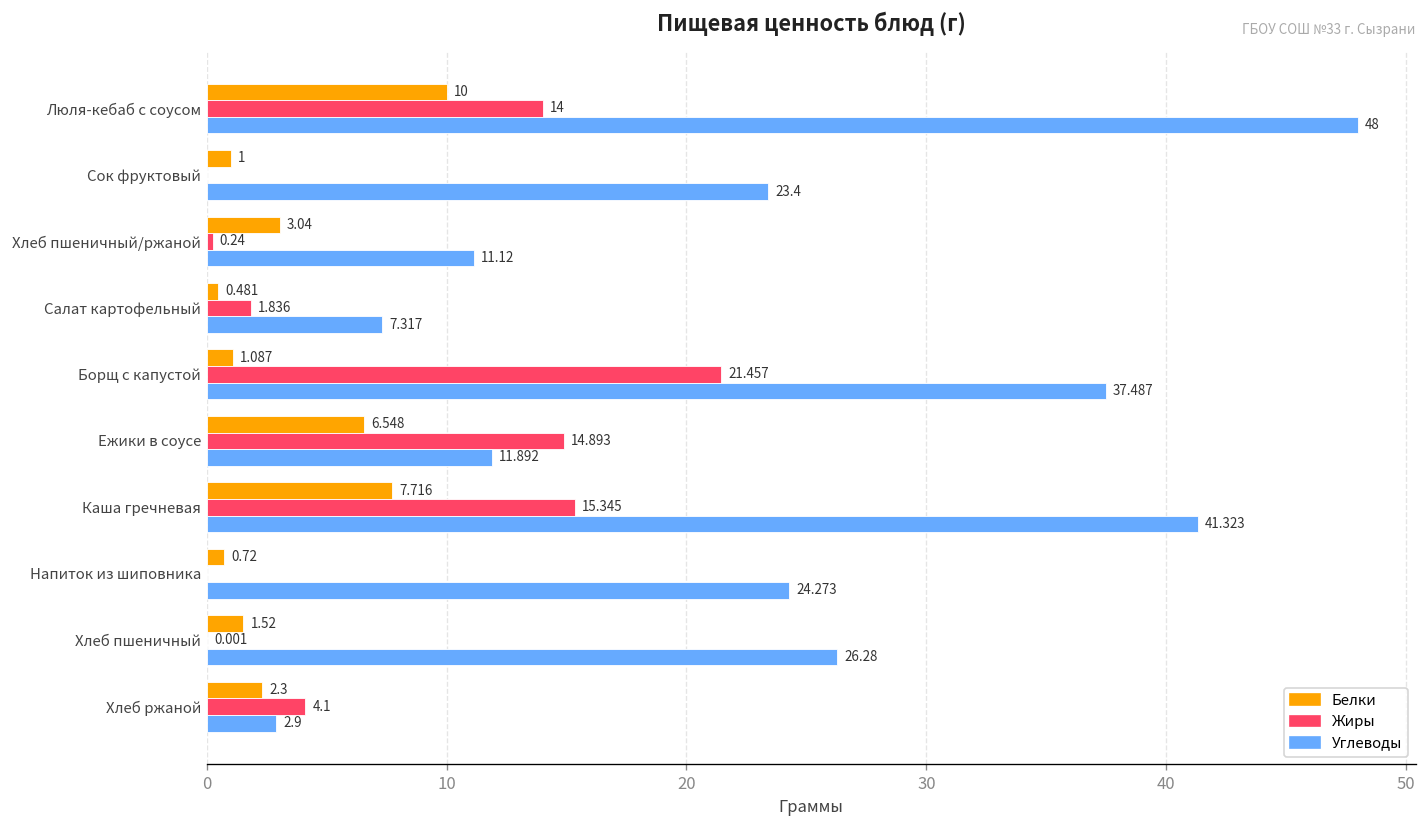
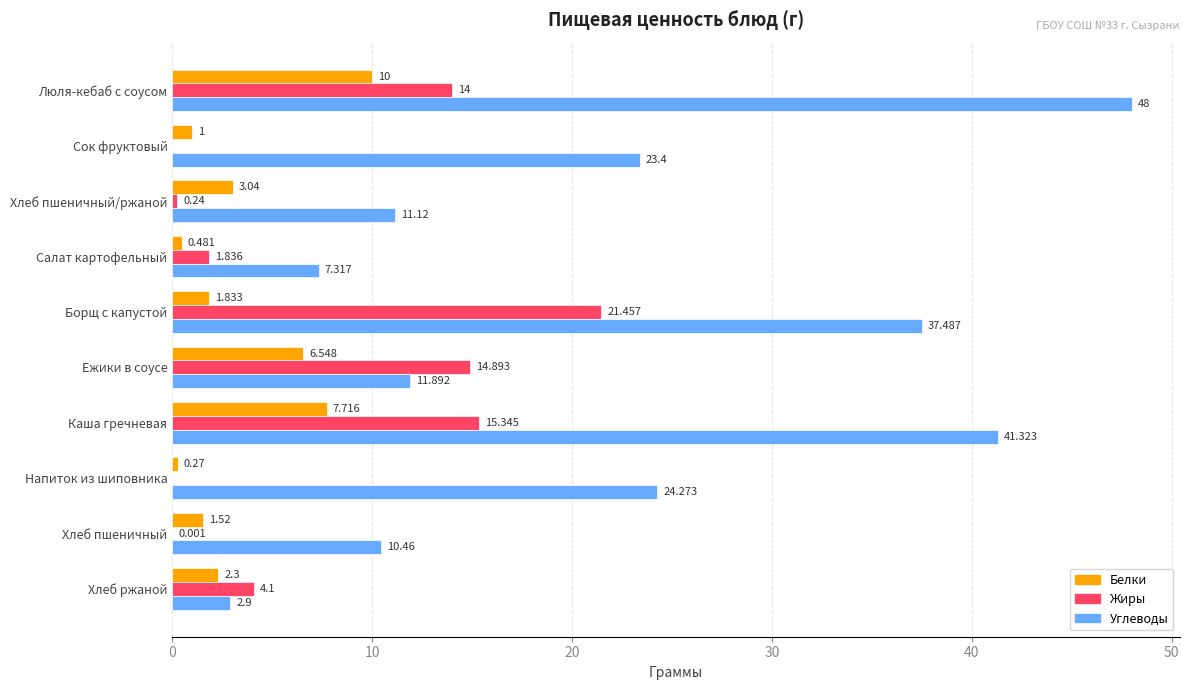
  {
    "Белки": {
      "Люля-кебаб с соусом": 10,
      "Сок фруктовый": 1,
      "Хлеб пшеничный/ржаной": 3.04,
      "Салат картофельный": 0.481,
-     "Борщ с капустой": 1.087,
+     "Борщ с капустой": 1.833,
      "Ежики в соусе": 6.548,
      "Каша гречневая": 7.716,
-     "Напиток из шиповника": 0.72,
+     "Напиток из шиповника": 0.27,
      "Хлеб пшеничный": 1.52,
      "Хлеб ржаной": 2.3
    },
    "Жиры": {
      "Люля-кебаб с соусом": 14,
      "Хлеб пшеничный/ржаной": 0.24,
      "Салат картофельный": 1.836,
      "Борщ с капустой": 21.457,
      "Ежики в соусе": 14.893,
      "Каша гречневая": 15.345,
      "Хлеб пшеничный": 0.001,
      "Хлеб ржаной": 4.1
    },
    "Углеводы": {
      "Люля-кебаб с соусом": 48,
      "Сок фруктовый": 23.4,
      "Хлеб пшеничный/ржаной": 11.12,
      "Салат картофельный": 7.317,
      "Борщ с капустой": 37.487,
      "Ежики в соусе": 11.892,
      "Каша гречневая": 41.323,
      "Напиток из шиповника": 24.273,
-     "Хлеб пшеничный": 26.28,
+     "Хлеб пшеничный": 10.46,
      "Хлеб ржаной": 2.9
    }
  }
